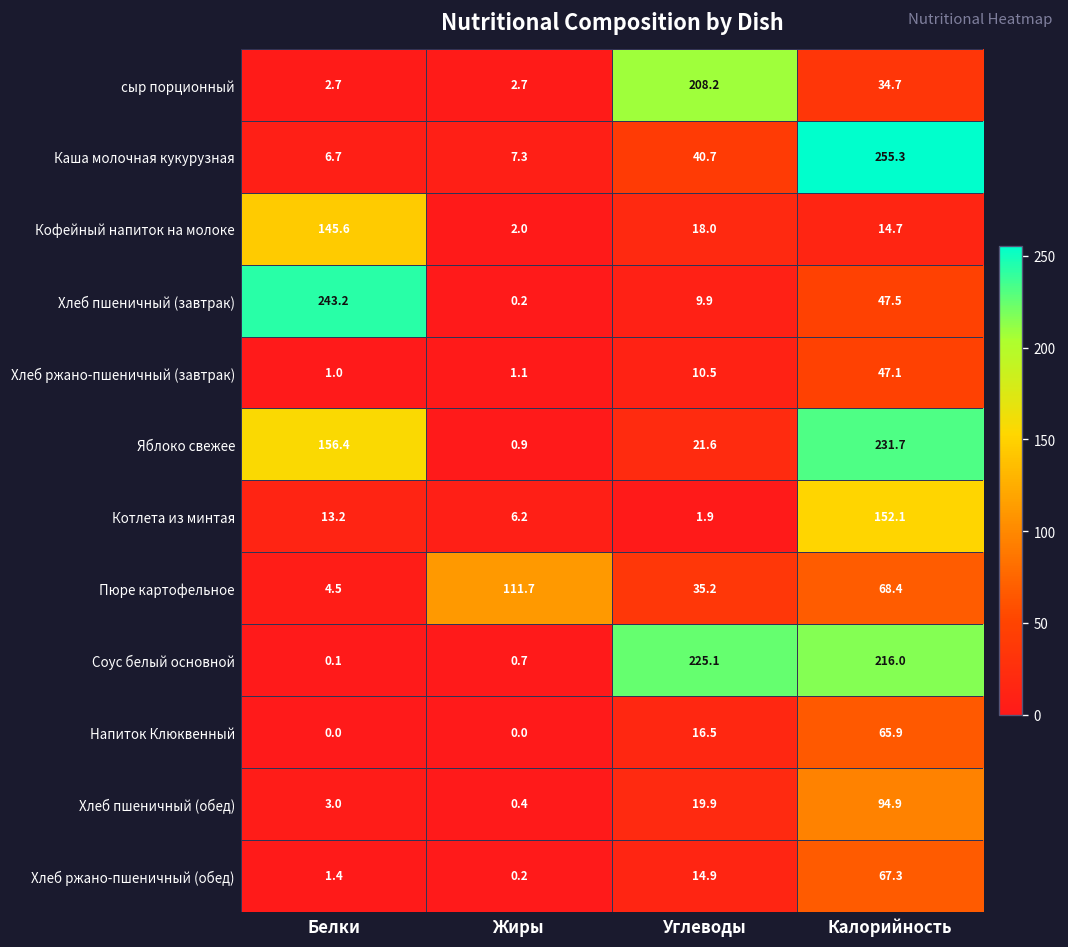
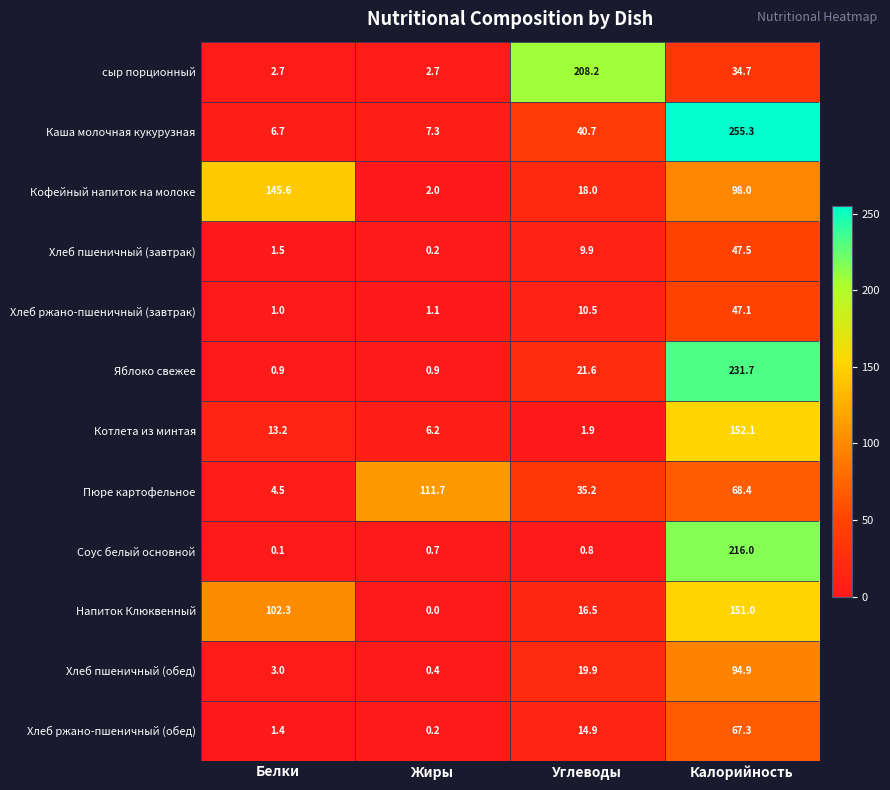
  {
    "сыр порционный": {
      "Белки": 2.7,
      "Жиры": 2.7,
      "Углеводы": 208.2,
      "Калорийность": 34.7
    },
    "Каша молочная кукурузная": {
      "Белки": 6.7,
      "Жиры": 7.3,
      "Углеводы": 40.7,
      "Калорийность": 255.3
    },
    "Кофейный напиток на молоке": {
      "Белки": 145.6,
      "Жиры": 2.0,
      "Углеводы": 18.0,
-     "Калорийность": 14.7
+     "Калорийность": 98.0
    },
    "Хлеб пшеничный (завтрак)": {
-     "Белки": 243.2,
+     "Белки": 1.5,
      "Жиры": 0.2,
      "Углеводы": 9.9,
      "Калорийность": 47.5
    },
    "Хлеб ржано-пшеничный (завтрак)": {
      "Белки": 1.0,
      "Жиры": 1.1,
      "Углеводы": 10.5,
      "Калорийность": 47.1
    },
    "Яблоко свежее": {
-     "Белки": 156.4,
+     "Белки": 0.9,
      "Жиры": 0.9,
      "Углеводы": 21.6,
      "Калорийность": 231.7
    },
    "Котлета из минтая": {
      "Белки": 13.2,
      "Жиры": 6.2,
      "Углеводы": 1.9,
      "Калорийность": 152.1
    },
    "Пюре картофельное": {
      "Белки": 4.5,
      "Жиры": 111.7,
      "Углеводы": 35.2,
      "Калорийность": 68.4
    },
    "Соус белый основной": {
      "Белки": 0.1,
      "Жиры": 0.7,
-     "Углеводы": 225.1,
+     "Углеводы": 0.8,
      "Калорийность": 216.0
    },
    "Напиток Клюквенный": {
-     "Белки": 0.0,
+     "Белки": 102.3,
      "Жиры": 0.0,
      "Углеводы": 16.5,
-     "Калорийность": 65.9
+     "Калорийность": 151.0
    },
    "Хлеб пшеничный (обед)": {
      "Белки": 3.0,
      "Жиры": 0.4,
      "Углеводы": 19.9,
      "Калорийность": 94.9
    },
    "Хлеб ржано-пшеничный (обед)": {
      "Белки": 1.4,
      "Жиры": 0.2,
      "Углеводы": 14.9,
      "Калорийность": 67.3
    }
  }
